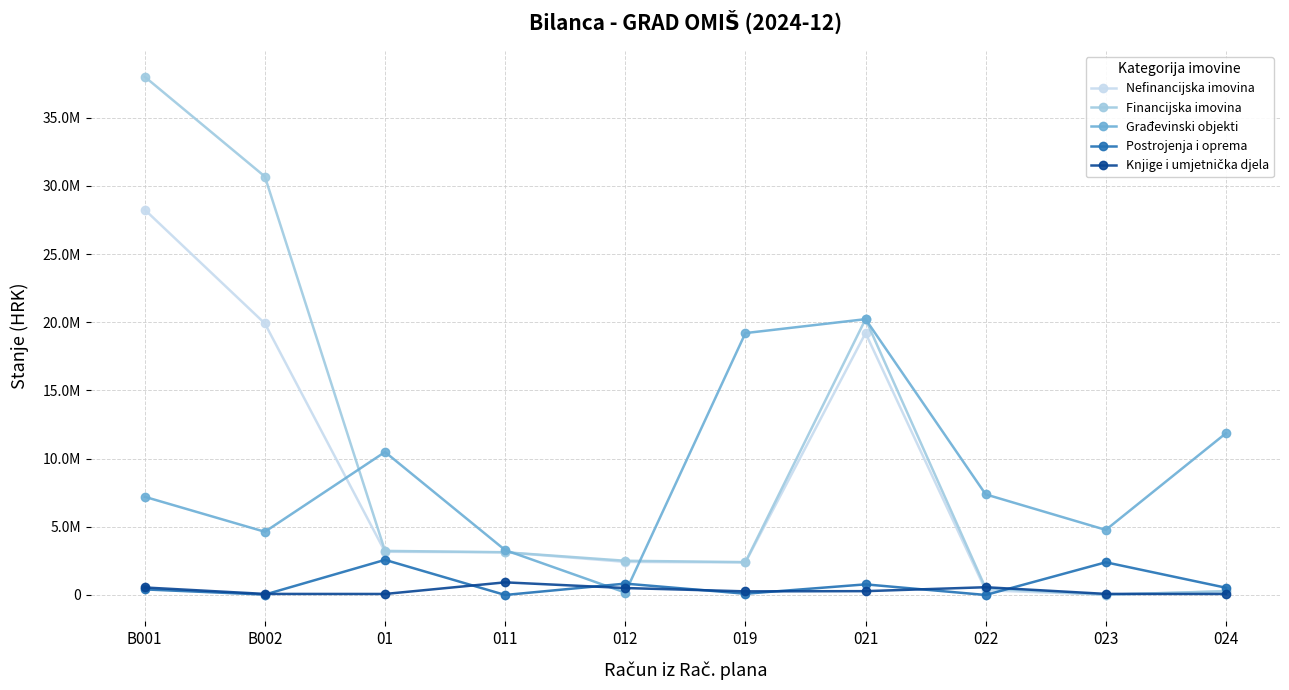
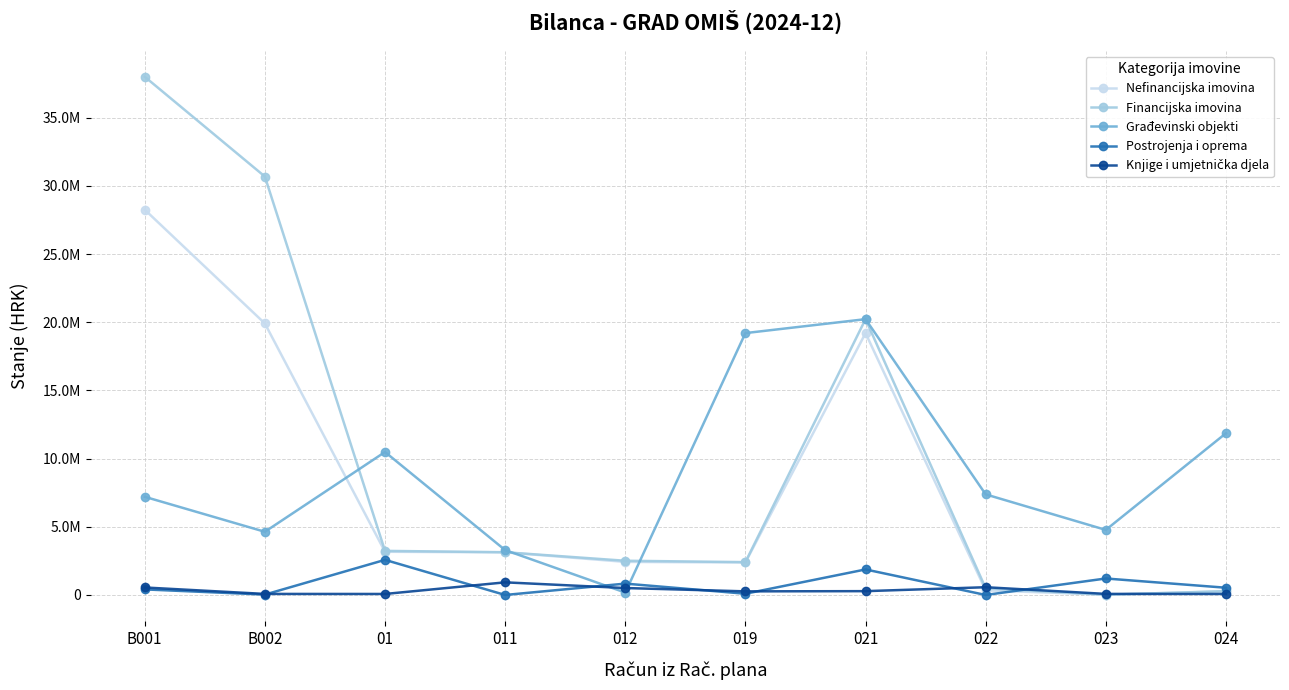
  {
    "Postrojenja i oprema": {
      "01": 2600000,
      "011": 0,
      "012": 800000,
-     "021": 800000,
+     "021": 1900000,
      "022": 0,
-     "023": 2400000,
+     "023": 1200000,
      "024": 500000
    },
    "Knjige i umjetnička djela": {
      "01": 100000,
      "011": 900000,
      "012": 500000,
      "021": 300000,
      "024": 100000
    }
  }
